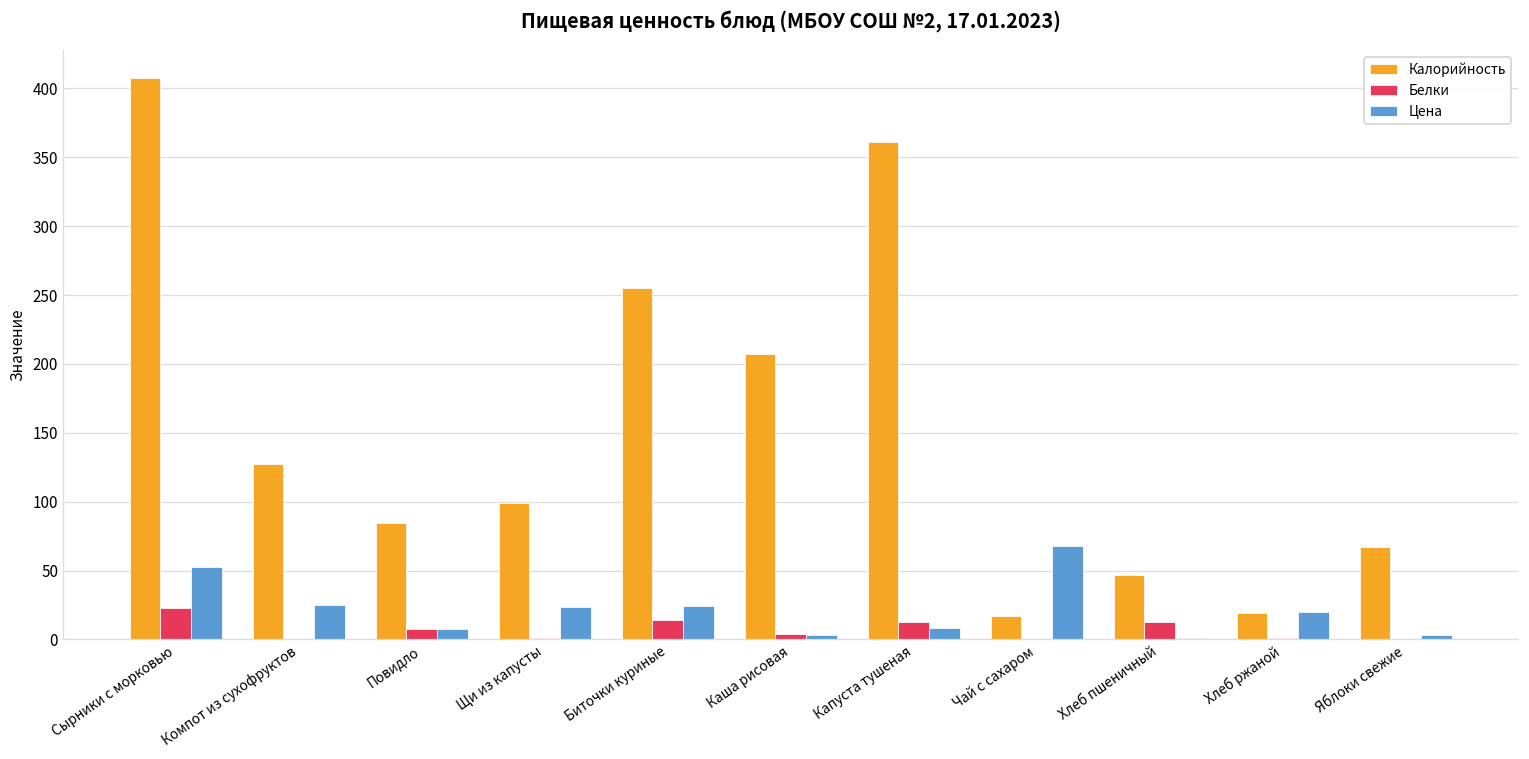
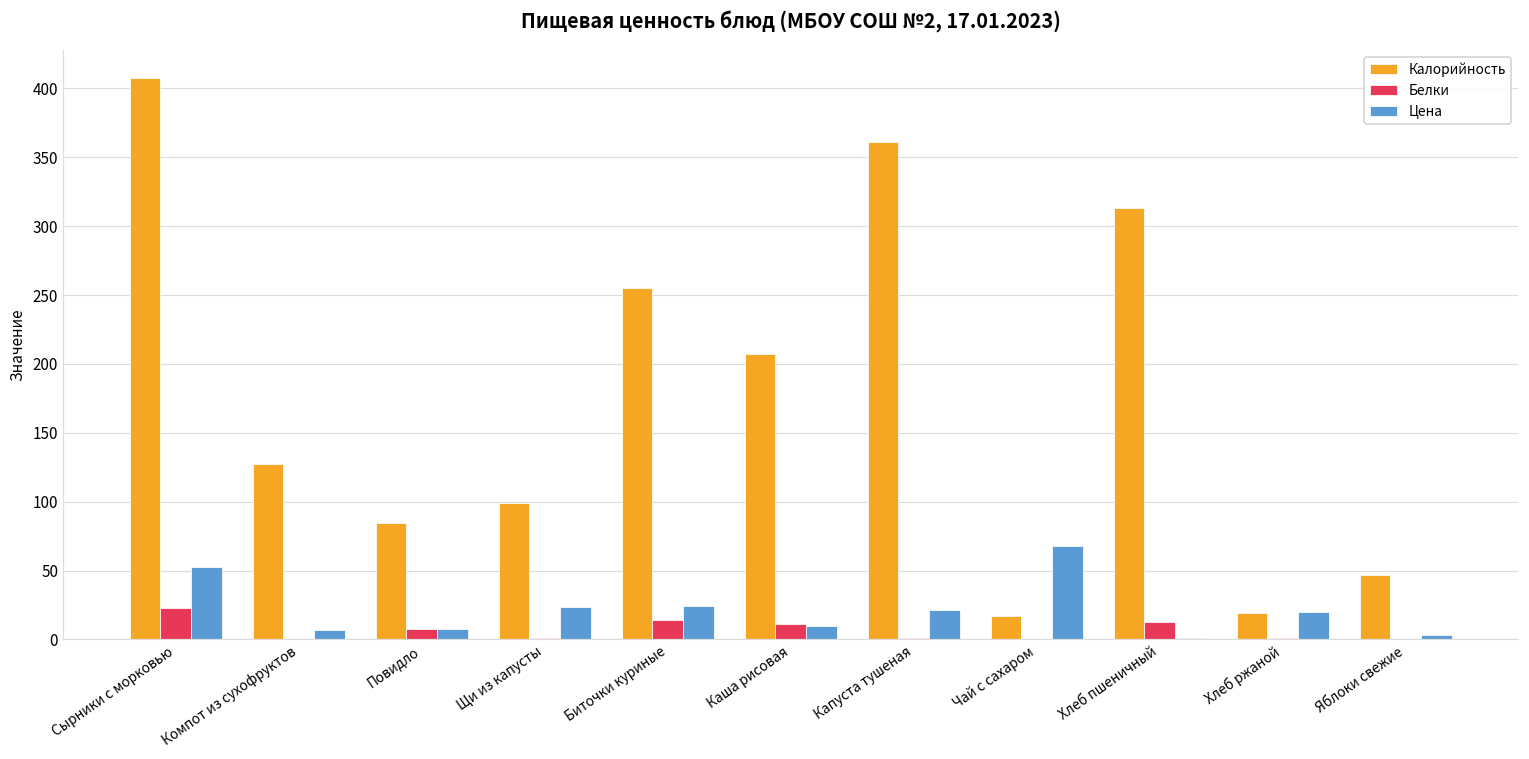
  {
    "Калорийность": {
      "Сырники с морковью": 408,
      "Компот из сухофруктов": 127,
      "Повидло": 85,
      "Щи из капусты": 99,
      "Биточки куриные": 255,
      "Каша рисовая": 207,
      "Капуста тушеная": 361,
      "Чай с сахаром": 17,
-     "Хлеб пшеничный": 47,
+     "Хлеб пшеничный": 313,
      "Хлеб ржаной": 19,
-     "Яблоки свежие": 67
+     "Яблоки свежие": 47
    },
    "Белки": {
      "Сырники с морковью": 23,
      "Повидло": 7,
      "Биточки куриные": 14,
-     "Каша рисовая": 4,
-     "Капуста тушеная": 12,
+     "Каша рисовая": 11,
+     "Капуста тушеная": 1,
      "Хлеб пшеничный": 13
    },
    "Цена": {
      "Сырники с морковью": 53,
-     "Компот из сухофруктов": 25,
+     "Компот из сухофруктов": 7,
      "Повидло": 7,
      "Щи из капусты": 24,
      "Биточки куриные": 25,
-     "Каша рисовая": 3,
-     "Капуста тушеная": 9,
+     "Каша рисовая": 10,
+     "Капуста тушеная": 22,
      "Чай с сахаром": 68,
      "Хлеб ржаной": 20,
      "Яблоки свежие": 3
    }
  }
